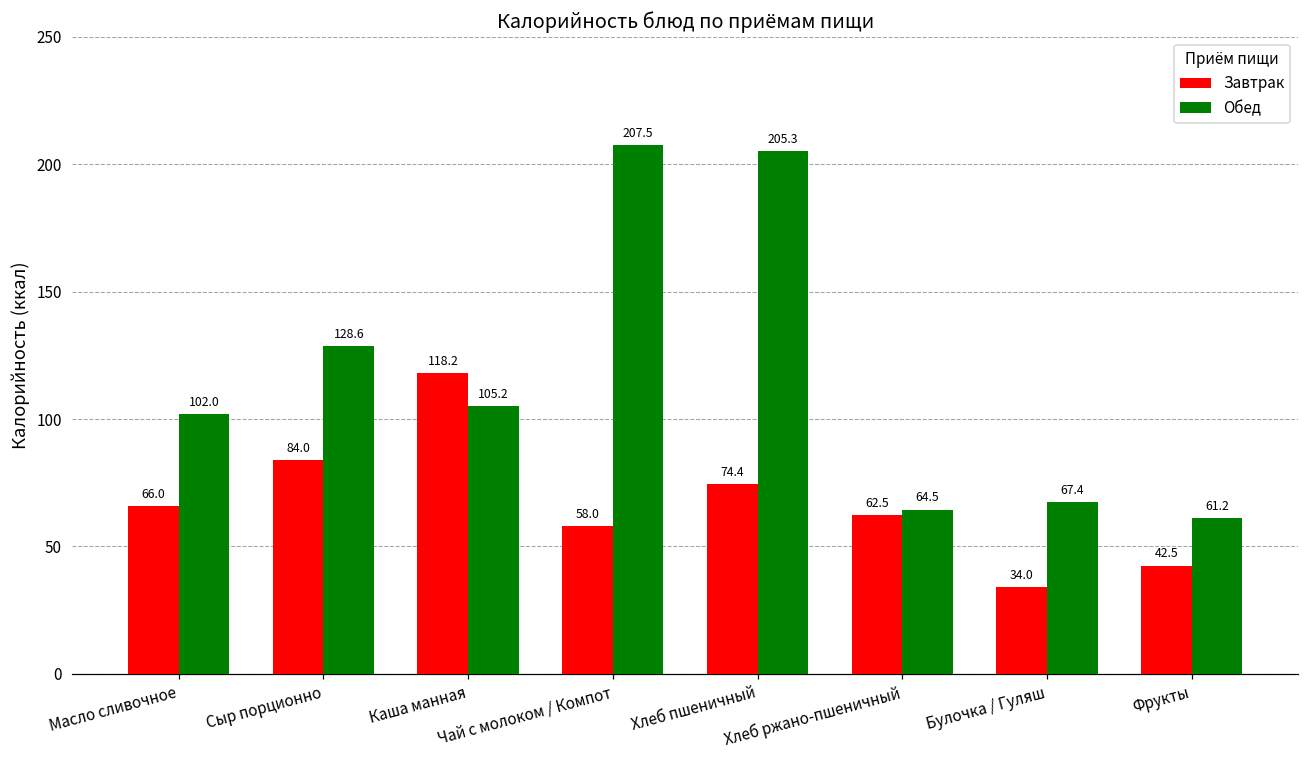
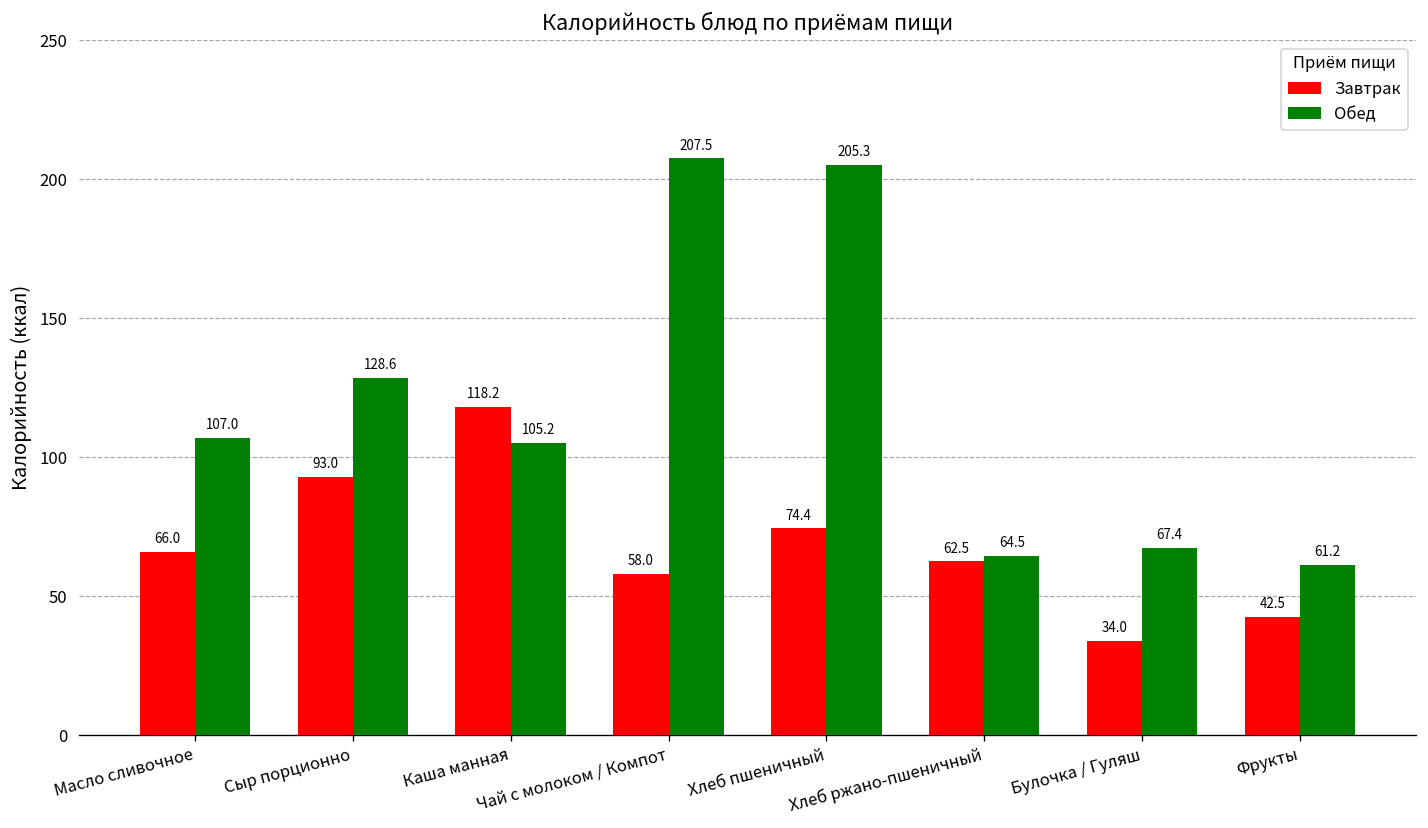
  {
    "Завтрак": {
      "Масло сливочное": 66.0,
-     "Сыр порционно": 84.0,
+     "Сыр порционно": 93.0,
      "Каша манная": 118.2,
      "Чай с молоком / Компот": 58.0,
      "Хлеб пшеничный": 74.4,
      "Хлеб ржано-пшеничный": 62.5,
      "Булочка / Гуляш": 34.0,
      "Фрукты": 42.5
    },
    "Обед": {
-     "Масло сливочное": 102.0,
+     "Масло сливочное": 107.0,
      "Сыр порционно": 128.6,
      "Каша манная": 105.2,
      "Чай с молоком / Компот": 207.5,
      "Хлеб пшеничный": 205.3,
      "Хлеб ржано-пшеничный": 64.5,
      "Булочка / Гуляш": 67.4,
      "Фрукты": 61.2
    }
  }
